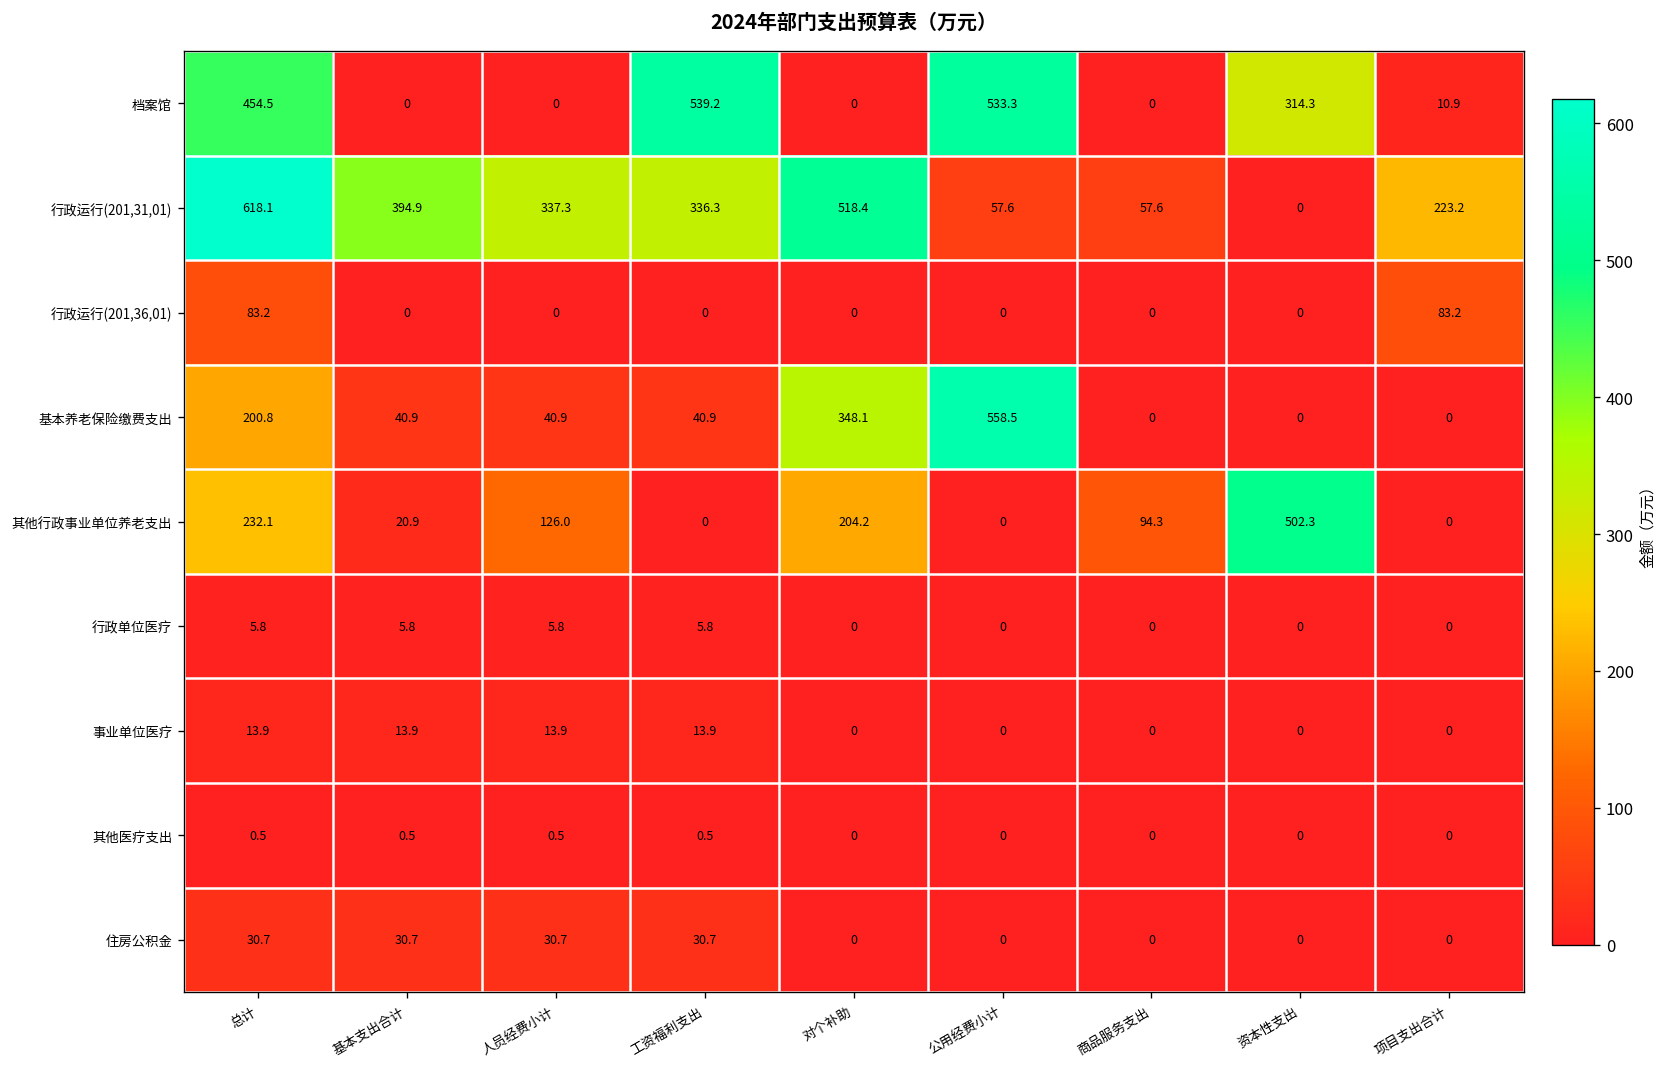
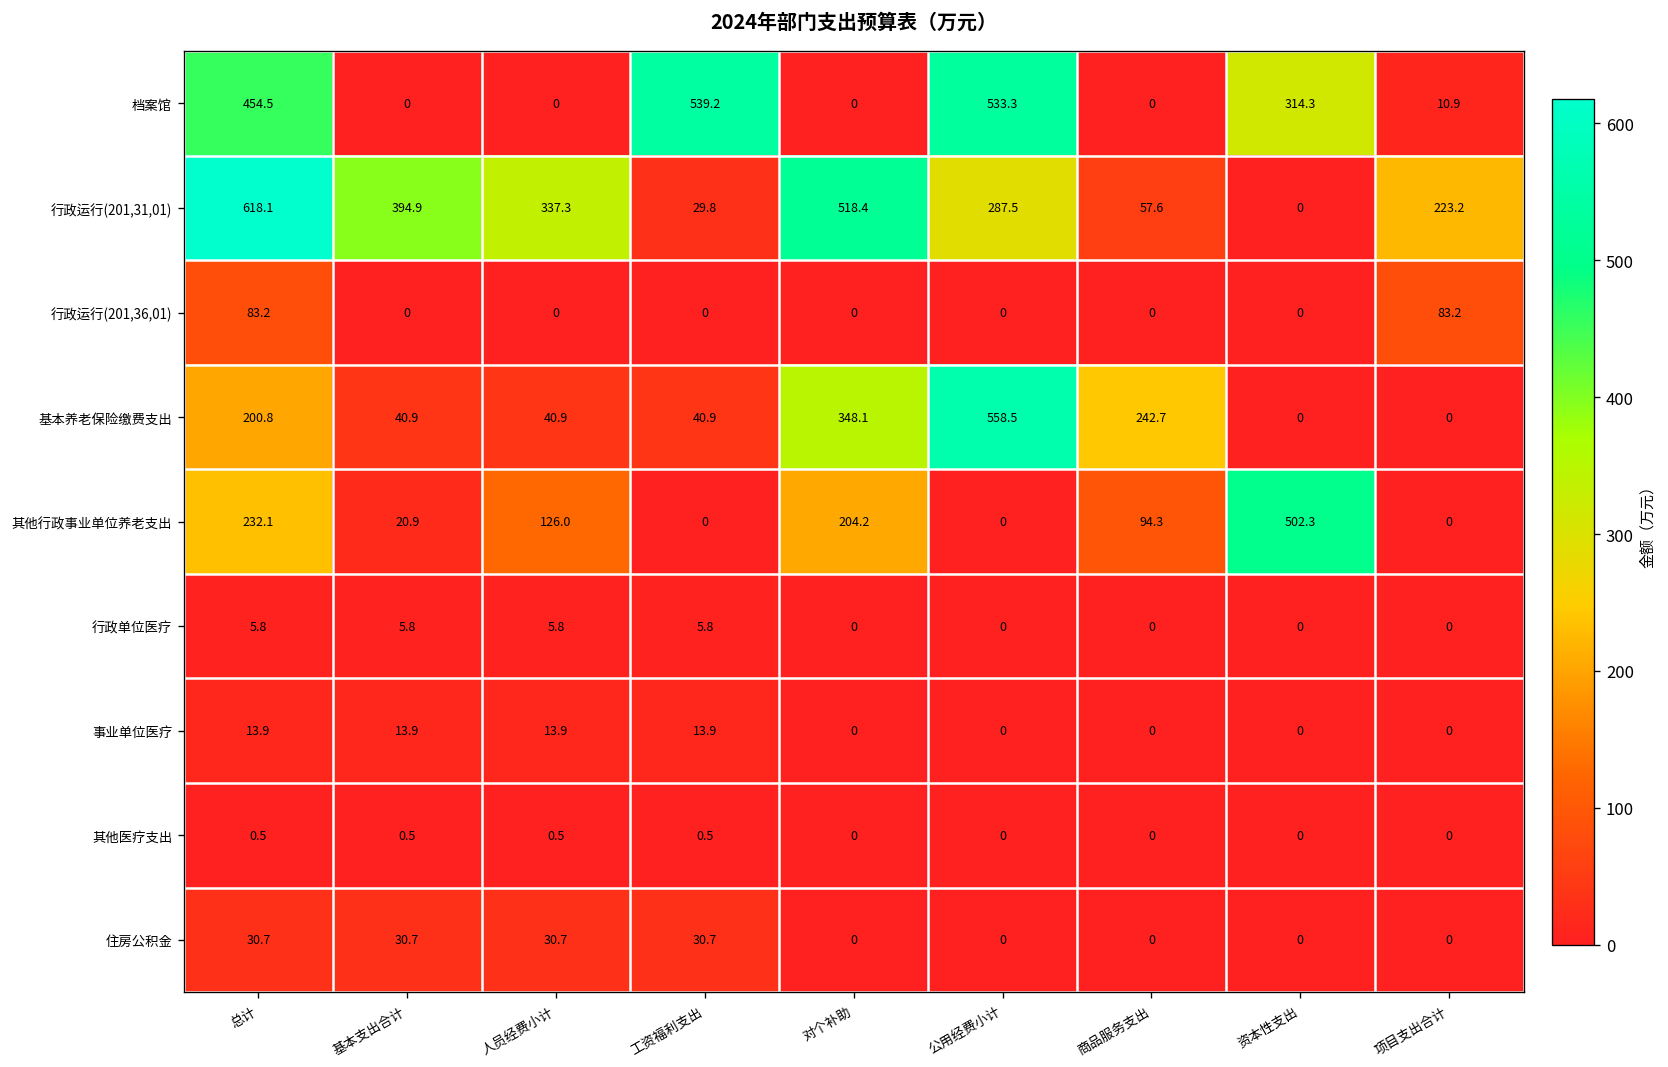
  {
    "档案馆": {
      "总计": 454.5,
      "基本支出合计": 0,
      "人员经费小计": 0,
      "工资福利支出": 539.2,
      "对个补助": 0,
      "公用经费小计": 533.3,
      "商品服务支出": 0,
      "资本性支出": 314.3,
      "项目支出合计": 10.9
    },
    "行政运行(201,31,01)": {
      "总计": 618.1,
      "基本支出合计": 394.9,
      "人员经费小计": 337.3,
-     "工资福利支出": 336.3,
+     "工资福利支出": 29.8,
      "对个补助": 518.4,
-     "公用经费小计": 57.6,
+     "公用经费小计": 287.5,
      "商品服务支出": 57.6,
      "资本性支出": 0,
      "项目支出合计": 223.2
    },
    "行政运行(201,36,01)": {
      "总计": 83.2,
      "基本支出合计": 0,
      "人员经费小计": 0,
      "工资福利支出": 0,
      "对个补助": 0,
      "公用经费小计": 0,
      "商品服务支出": 0,
      "资本性支出": 0,
      "项目支出合计": 83.2
    },
    "基本养老保险缴费支出": {
      "总计": 200.8,
      "基本支出合计": 40.9,
      "人员经费小计": 40.9,
      "工资福利支出": 40.9,
      "对个补助": 348.1,
      "公用经费小计": 558.5,
-     "商品服务支出": 0,
+     "商品服务支出": 242.7,
      "资本性支出": 0,
      "项目支出合计": 0
    },
    "其他行政事业单位养老支出": {
      "总计": 232.1,
      "基本支出合计": 20.9,
      "人员经费小计": 126.0,
      "工资福利支出": 0,
      "对个补助": 204.2,
      "公用经费小计": 0,
      "商品服务支出": 94.3,
      "资本性支出": 502.3,
      "项目支出合计": 0
    },
    "行政单位医疗": {
      "总计": 5.8,
      "基本支出合计": 5.8,
      "人员经费小计": 5.8,
      "工资福利支出": 5.8,
      "对个补助": 0,
      "公用经费小计": 0,
      "商品服务支出": 0,
      "资本性支出": 0,
      "项目支出合计": 0
    },
    "事业单位医疗": {
      "总计": 13.9,
      "基本支出合计": 13.9,
      "人员经费小计": 13.9,
      "工资福利支出": 13.9,
      "对个补助": 0,
      "公用经费小计": 0,
      "商品服务支出": 0,
      "资本性支出": 0,
      "项目支出合计": 0
    },
    "其他医疗支出": {
      "总计": 0.5,
      "基本支出合计": 0.5,
      "人员经费小计": 0.5,
      "工资福利支出": 0.5,
      "对个补助": 0,
      "公用经费小计": 0,
      "商品服务支出": 0,
      "资本性支出": 0,
      "项目支出合计": 0
    },
    "住房公积金": {
      "总计": 30.7,
      "基本支出合计": 30.7,
      "人员经费小计": 30.7,
      "工资福利支出": 30.7,
      "对个补助": 0,
      "公用经费小计": 0,
      "商品服务支出": 0,
      "资本性支出": 0,
      "项目支出合计": 0
    }
  }
